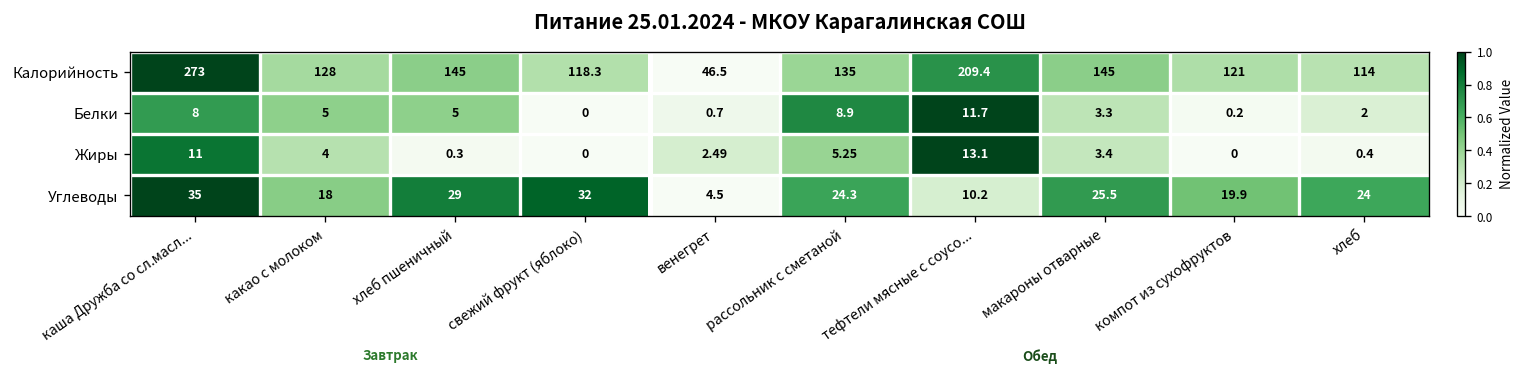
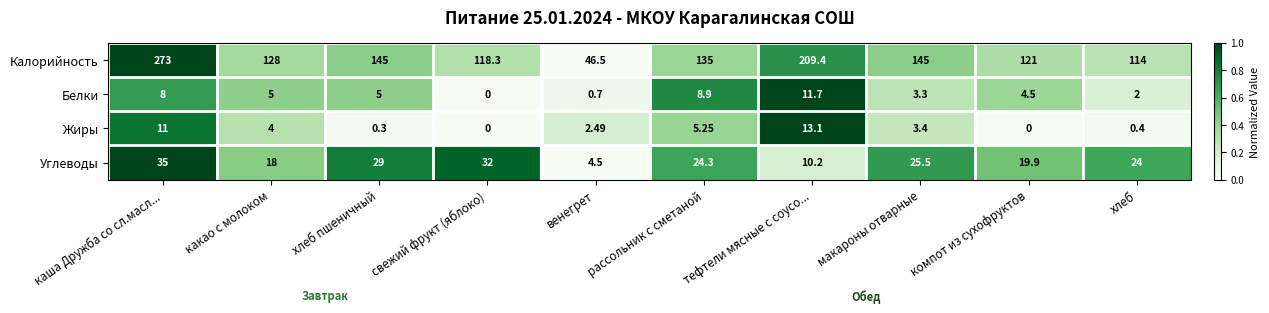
  {
    "Калорийность": {
      "каша Дружба со сл.масл...": 273,
      "какао с молоком": 128,
      "хлеб пшеничный": 145,
      "свежий фрукт (яблоко)": 118.3,
      "венегрет": 46.5,
      "рассольник с сметаной": 135,
      "тефтели мясные с соусо...": 209.4,
      "макароны отварные": 145,
      "компот из сухофруктов": 121,
      "хлеб": 114
    },
    "Белки": {
      "каша Дружба со сл.масл...": 8,
      "какао с молоком": 5,
      "хлеб пшеничный": 5,
      "свежий фрукт (яблоко)": 0,
      "венегрет": 0.7,
      "рассольник с сметаной": 8.9,
      "тефтели мясные с соусо...": 11.7,
      "макароны отварные": 3.3,
-     "компот из сухофруктов": 0.2,
+     "компот из сухофруктов": 4.5,
      "хлеб": 2
    },
    "Жиры": {
      "каша Дружба со сл.масл...": 11,
      "какао с молоком": 4,
      "хлеб пшеничный": 0.3,
      "свежий фрукт (яблоко)": 0,
      "венегрет": 2.49,
      "рассольник с сметаной": 5.25,
      "тефтели мясные с соусо...": 13.1,
      "макароны отварные": 3.4,
      "компот из сухофруктов": 0,
      "хлеб": 0.4
    },
    "Углеводы": {
      "каша Дружба со сл.масл...": 35,
      "какао с молоком": 18,
      "хлеб пшеничный": 29,
      "свежий фрукт (яблоко)": 32,
      "венегрет": 4.5,
      "рассольник с сметаной": 24.3,
      "тефтели мясные с соусо...": 10.2,
      "макароны отварные": 25.5,
      "компот из сухофруктов": 19.9,
      "хлеб": 24
    }
  }
